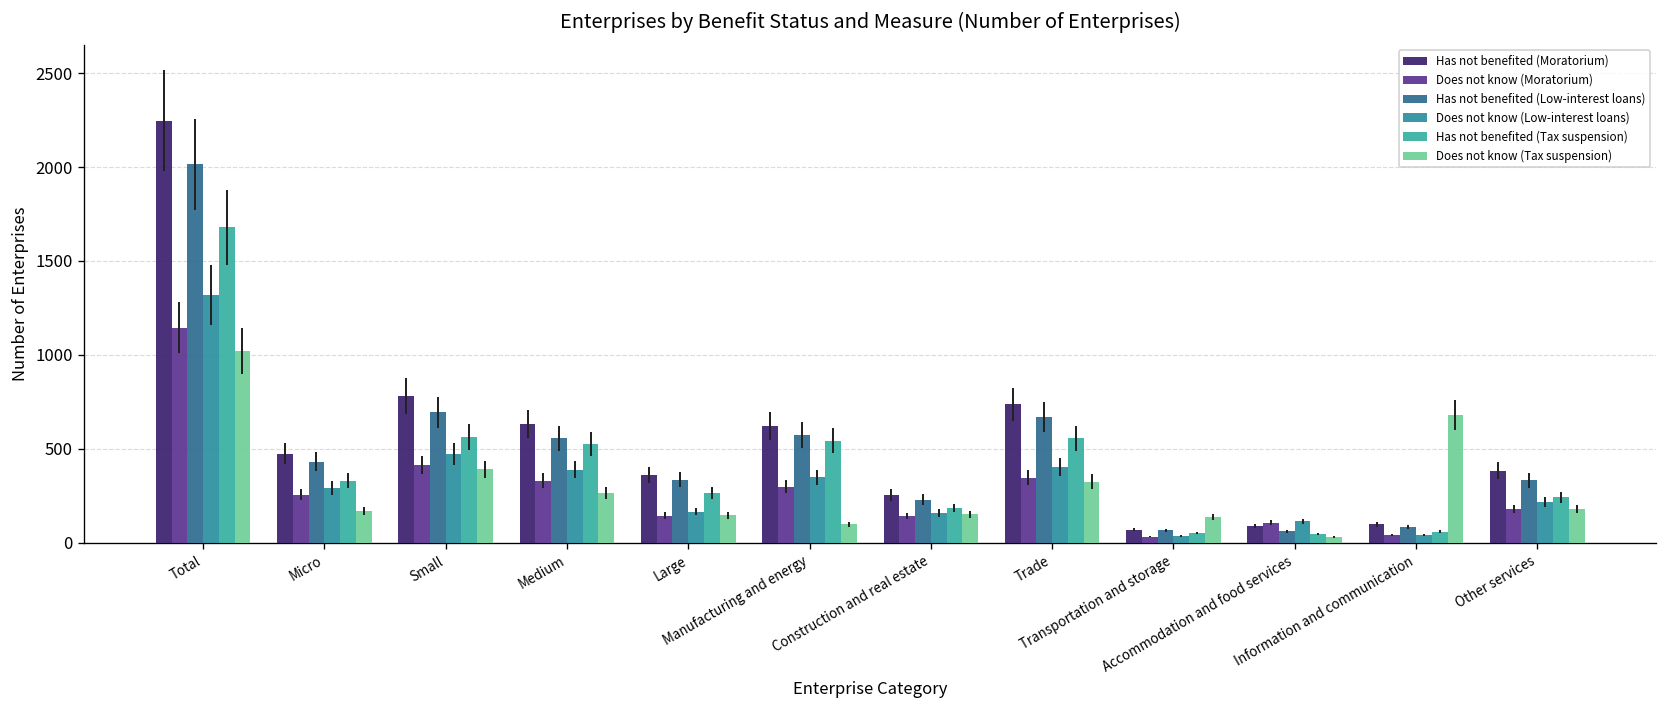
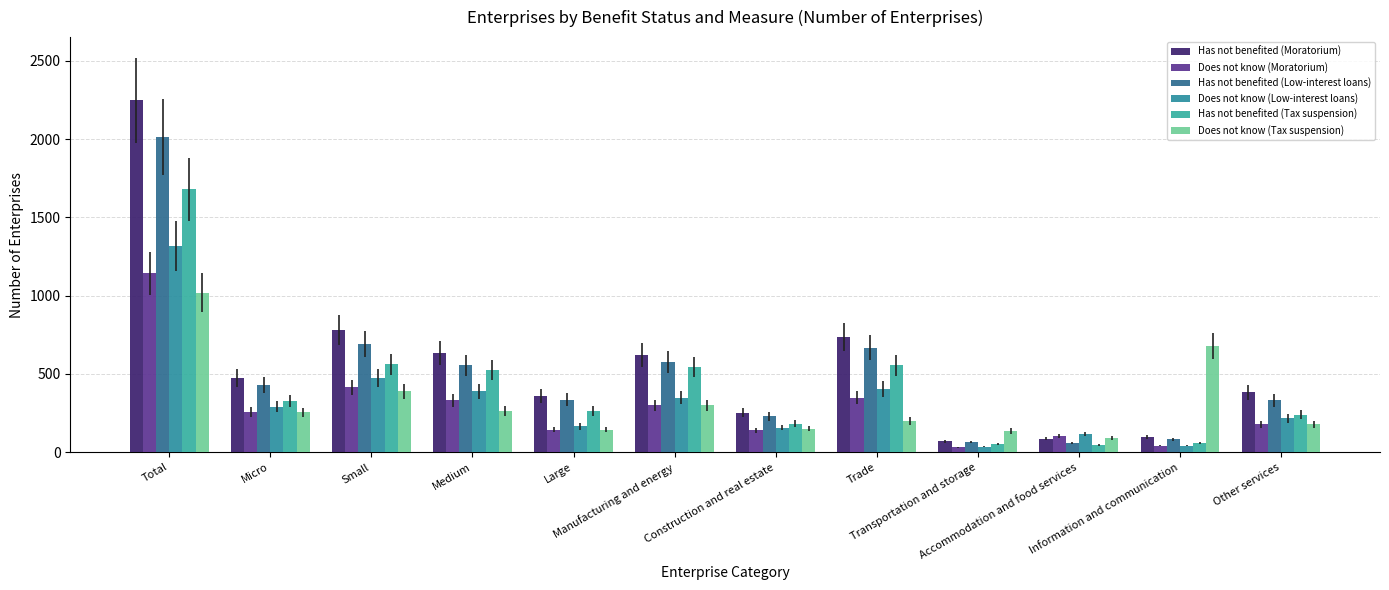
  {
    "Does not know (Tax suspension)": {
      "Total": 1020,
-     "Micro": 170,
+     "Micro": 260,
      "Small": 390,
      "Medium": 260,
      "Large": 150,
-     "Manufacturing and energy": 100,
+     "Manufacturing and energy": 300,
      "Construction and real estate": 150,
-     "Trade": 330,
+     "Trade": 200,
      "Transportation and storage": 140,
-     "Accommodation and food services": 30,
+     "Accommodation and food services": 90,
      "Information and communication": 680,
      "Other services": 180
    }
  }
